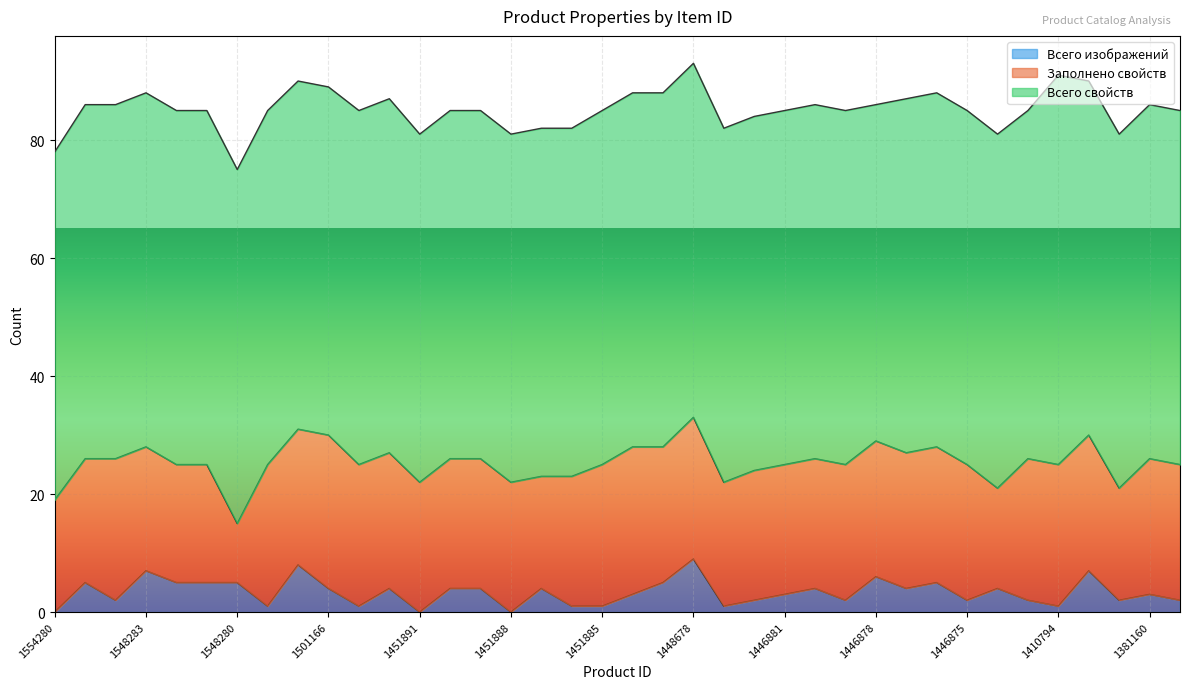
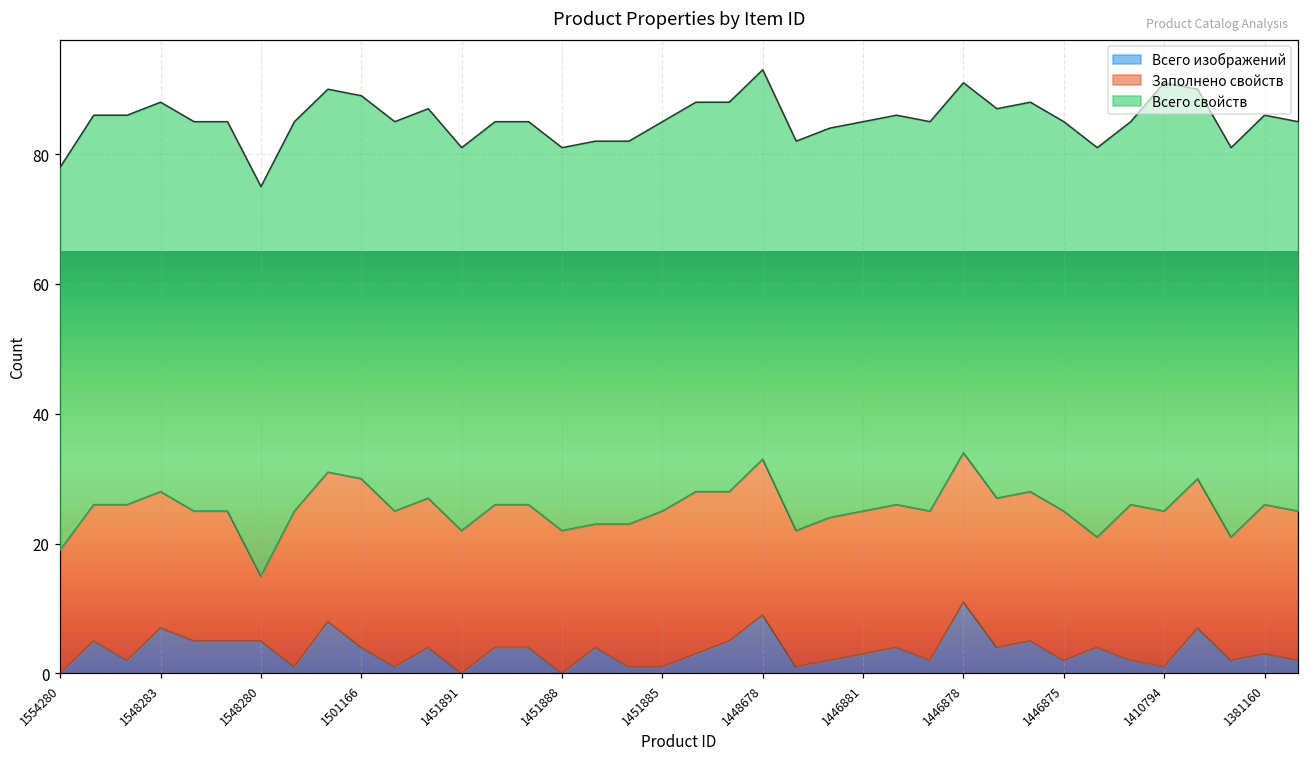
  {
    "Всего изображений": {
      "1554280": 0,
      "1548283": 7,
      "1548280": 5,
      "1501166": 4,
      "1451891": 0,
      "1451888": 0,
      "1451885": 1,
      "1448678": 9,
      "1446881": 3,
-     "1446878": 6,
+     "1446878": 11,
      "1446875": 2,
      "1410794": 1,
      "1381160": 3
    },
    "Заполнено свойств": {
      "1554280": 19,
      "1548283": 21,
      "1548280": 10,
      "1501166": 26,
      "1451891": 22,
      "1451888": 22,
      "1451885": 24,
      "1448678": 24,
      "1446881": 22,
      "1446878": 23,
      "1446875": 23,
      "1410794": 24,
      "1381160": 23
    },
    "Всего свойств": {
      "1554280": 59,
      "1548283": 60,
      "1548280": 60,
      "1501166": 59,
      "1451891": 59,
      "1451888": 59,
      "1451885": 60,
      "1448678": 60,
      "1446881": 60,
      "1446878": 57,
      "1446875": 60,
      "1381160": 60
    }
  }
